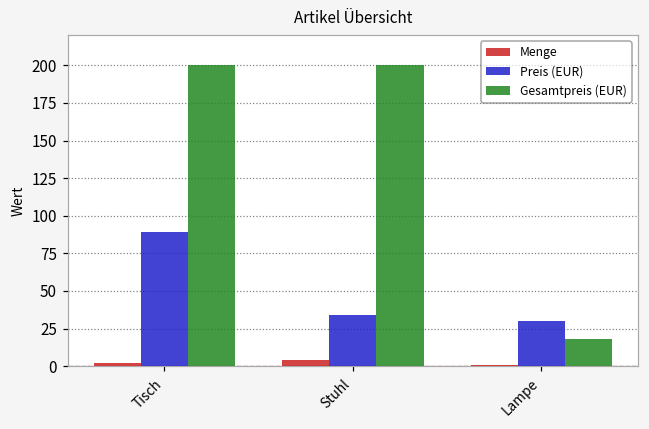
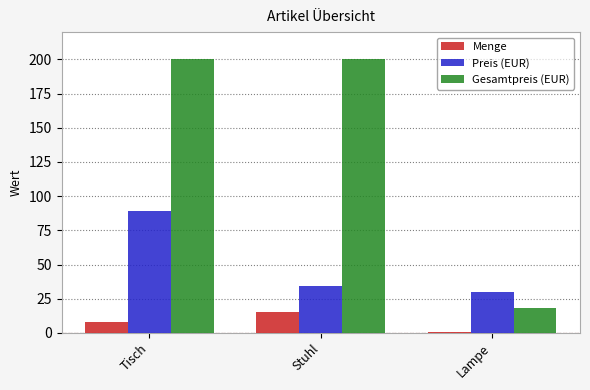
  {
    "Menge": {
-     "Tisch": 2,
-     "Stuhl": 4
+     "Tisch": 8,
+     "Stuhl": 15
    },
    "Preis (EUR)": {
      "Tisch": 89,
      "Stuhl": 34,
      "Lampe": 30
    },
    "Gesamtpreis (EUR)": {
      "Tisch": 200,
      "Stuhl": 200,
      "Lampe": 18
    }
  }
